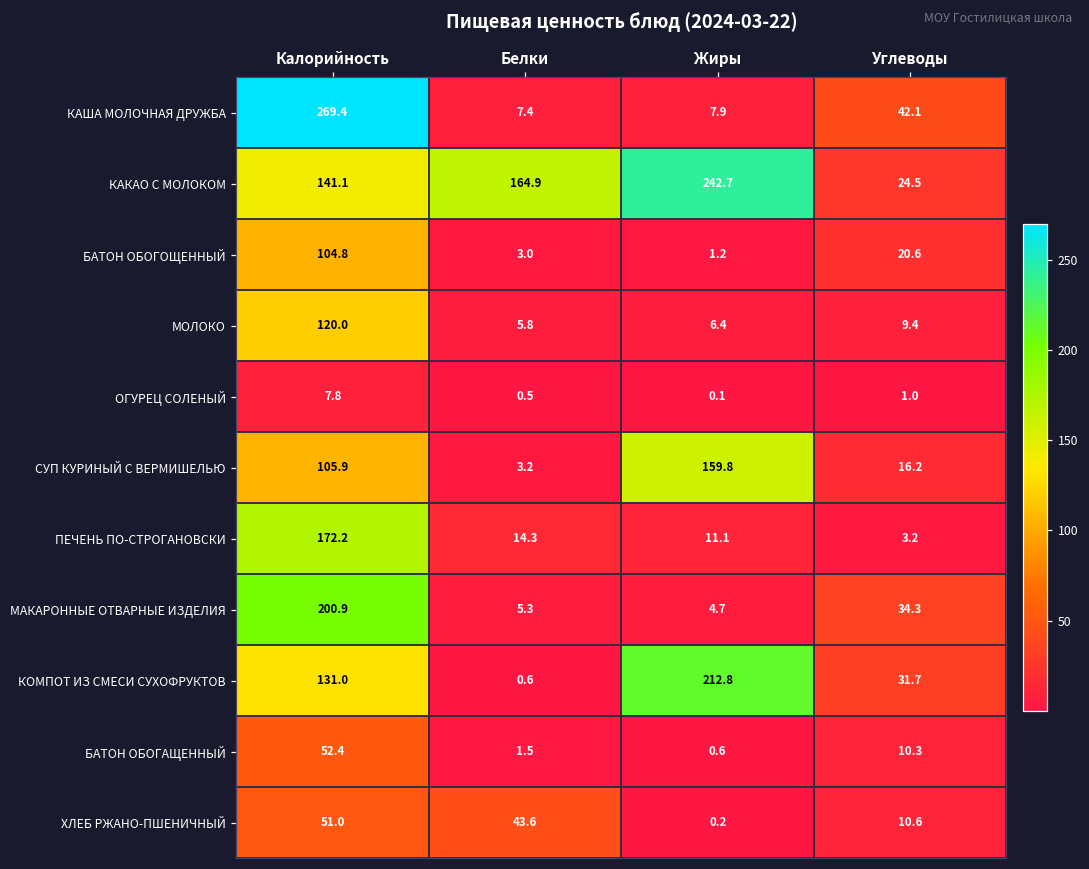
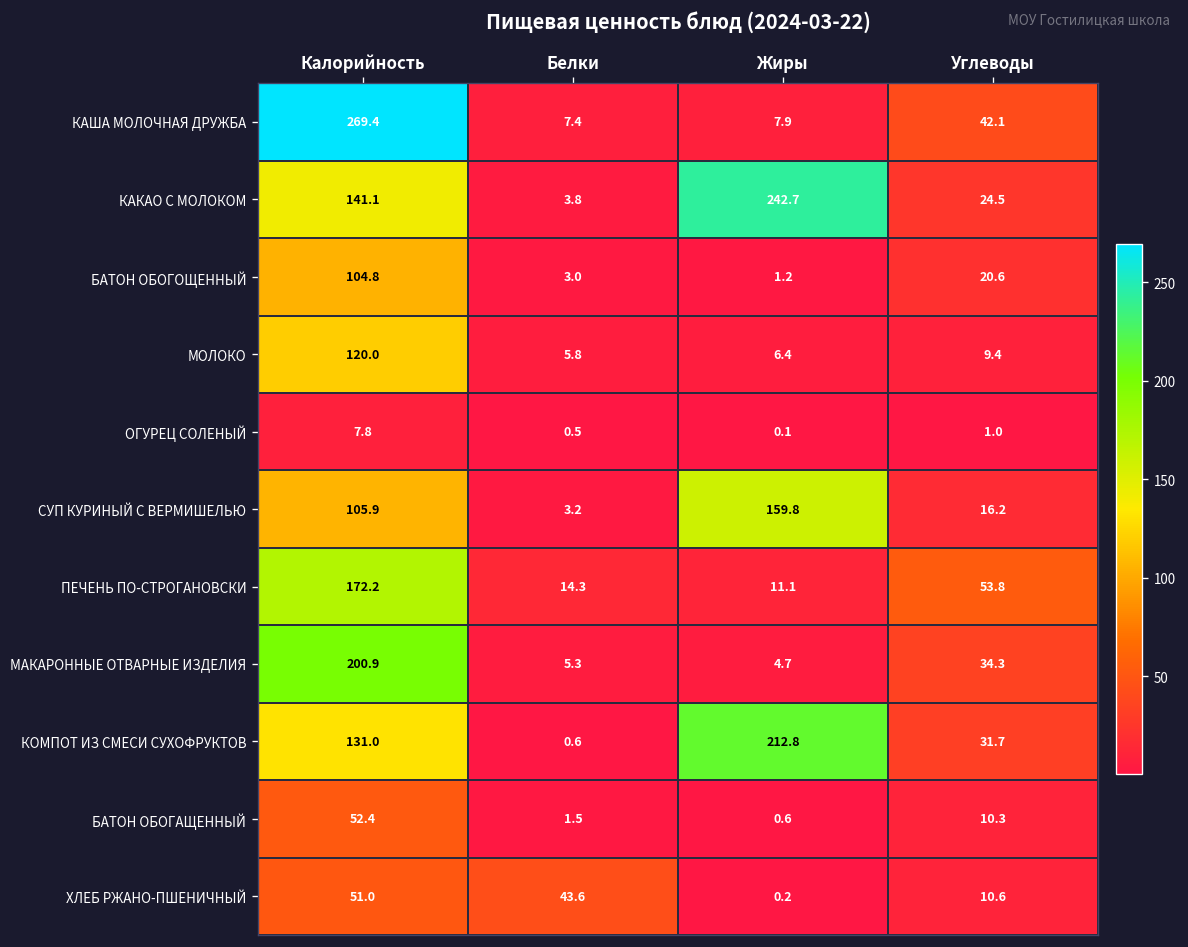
  {
    "КАША МОЛОЧНАЯ ДРУЖБА": {
      "Калорийность": 269.4,
      "Белки": 7.4,
      "Жиры": 7.9,
      "Углеводы": 42.1
    },
    "КАКАО С МОЛОКОМ": {
      "Калорийность": 141.1,
-     "Белки": 164.9,
+     "Белки": 3.8,
      "Жиры": 242.7,
      "Углеводы": 24.5
    },
    "БАТОН ОБОГОЩЕННЫЙ": {
      "Калорийность": 104.8,
      "Белки": 3.0,
      "Жиры": 1.2,
      "Углеводы": 20.6
    },
    "МОЛОКО": {
      "Калорийность": 120.0,
      "Белки": 5.8,
      "Жиры": 6.4,
      "Углеводы": 9.4
    },
    "ОГУРЕЦ СОЛЕНЫЙ": {
      "Калорийность": 7.8,
      "Белки": 0.5,
      "Жиры": 0.1,
      "Углеводы": 1.0
    },
    "СУП КУРИНЫЙ С ВЕРМИШЕЛЬЮ": {
      "Калорийность": 105.9,
      "Белки": 3.2,
      "Жиры": 159.8,
      "Углеводы": 16.2
    },
    "ПЕЧЕНЬ ПО-СТРОГАНОВСКИ": {
      "Калорийность": 172.2,
      "Белки": 14.3,
      "Жиры": 11.1,
-     "Углеводы": 3.2
+     "Углеводы": 53.8
    },
    "МАКАРОННЫЕ ОТВАРНЫЕ ИЗДЕЛИЯ": {
      "Калорийность": 200.9,
      "Белки": 5.3,
      "Жиры": 4.7,
      "Углеводы": 34.3
    },
    "КОМПОТ ИЗ СМЕСИ СУХОФРУКТОВ": {
      "Калорийность": 131.0,
      "Белки": 0.6,
      "Жиры": 212.8,
      "Углеводы": 31.7
    },
    "БАТОН ОБОГАЩЕННЫЙ": {
      "Калорийность": 52.4,
      "Белки": 1.5,
      "Жиры": 0.6,
      "Углеводы": 10.3
    },
    "ХЛЕБ РЖАНО-ПШЕНИЧНЫЙ": {
      "Калорийность": 51.0,
      "Белки": 43.6,
      "Жиры": 0.2,
      "Углеводы": 10.6
    }
  }
